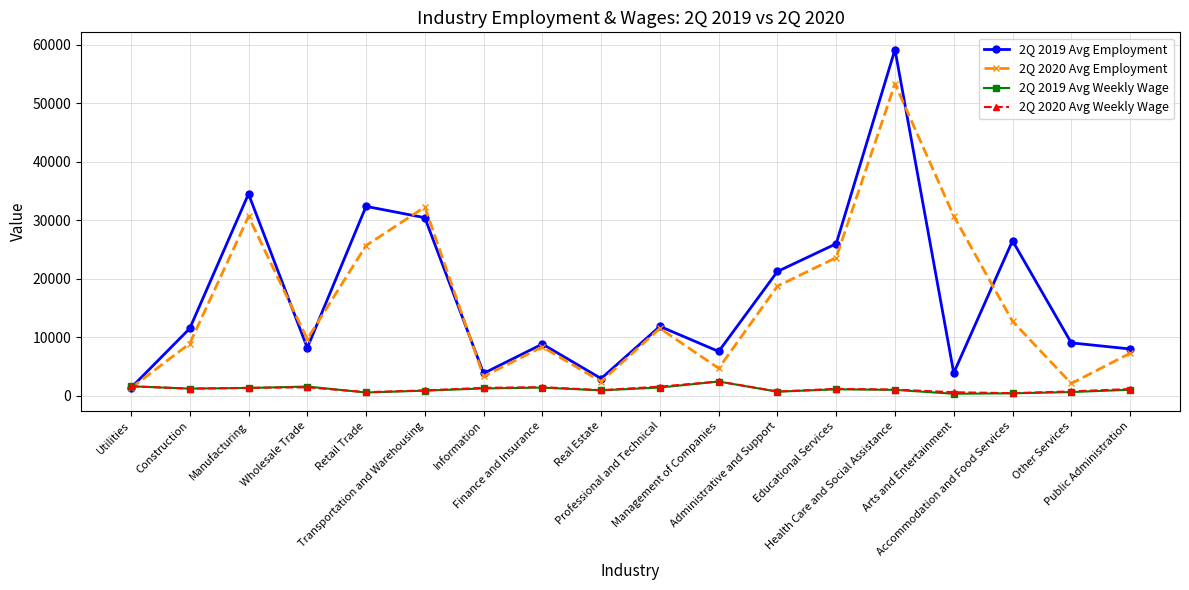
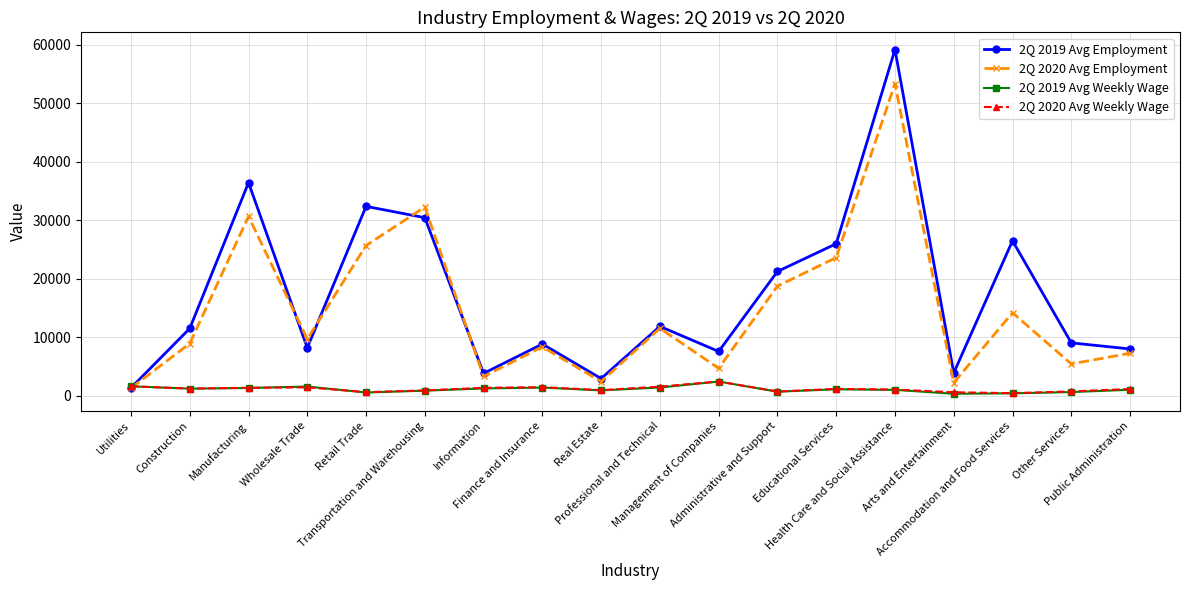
  {
    "2Q 2019 Avg Employment": {
      "Construction": 12000,
-     "Manufacturing": 35000,
+     "Manufacturing": 36000,
      "Wholesale Trade": 8000,
      "Retail Trade": 32000,
      "Transportation and Warehousing": 30000,
      "Information": 4000,
      "Finance and Insurance": 9000,
      "Real Estate": 3000,
      "Management of Companies": 8000,
      "Administrative and Support": 21000,
      "Educational Services": 26000,
      "Health Care and Social Assistance": 59000,
      "Arts and Entertainment": 4000,
      "Accommodation and Food Services": 27000,
      "Other Services": 9000,
      "Public Administration": 8000
    },
    "2Q 2020 Avg Employment": {
      "Construction": 9000,
      "Manufacturing": 31000,
      "Wholesale Trade": 10000,
      "Retail Trade": 26000,
      "Transportation and Warehousing": 32000,
      "Information": 3000,
      "Finance and Insurance": 8000,
      "Real Estate": 2000,
      "Management of Companies": 5000,
      "Administrative and Support": 19000,
      "Educational Services": 24000,
      "Health Care and Social Assistance": 53000,
-     "Arts and Entertainment": 31000,
-     "Accommodation and Food Services": 13000,
-     "Other Services": 2000,
+     "Arts and Entertainment": 2000,
+     "Accommodation and Food Services": 14000,
+     "Other Services": 5000,
      "Public Administration": 7000
    }
  }
